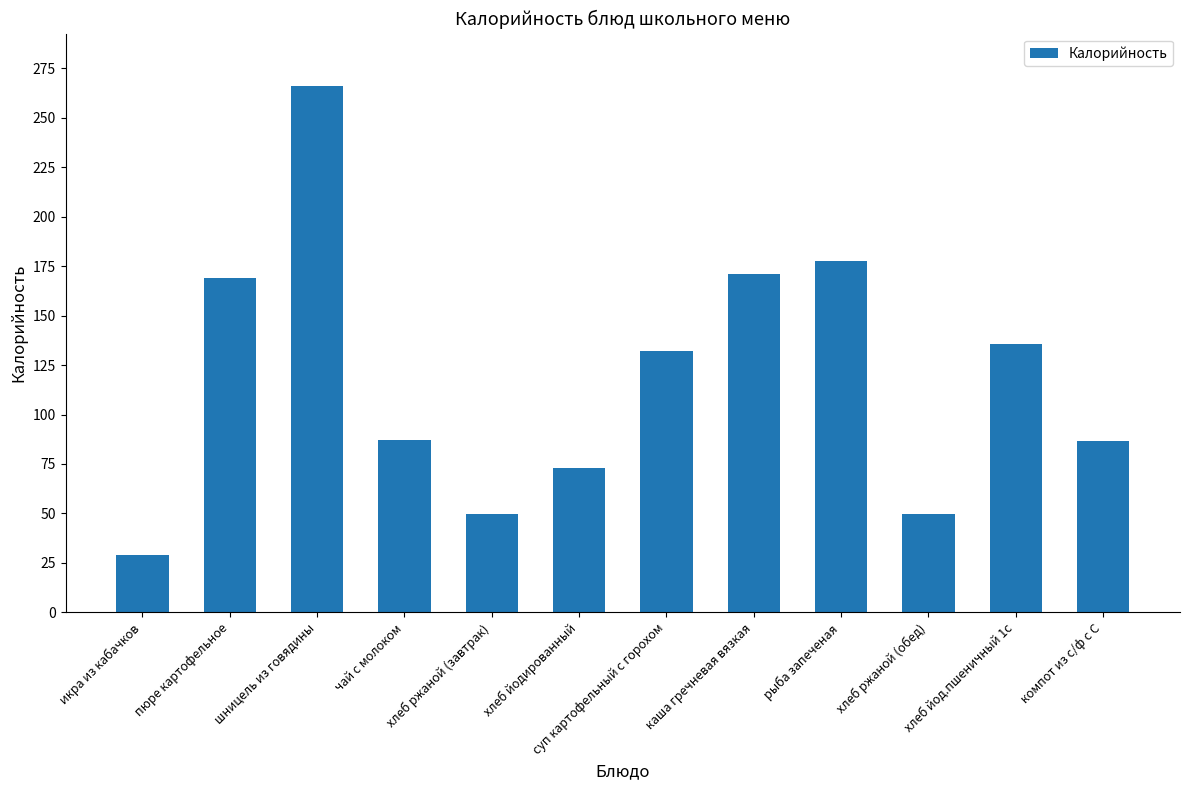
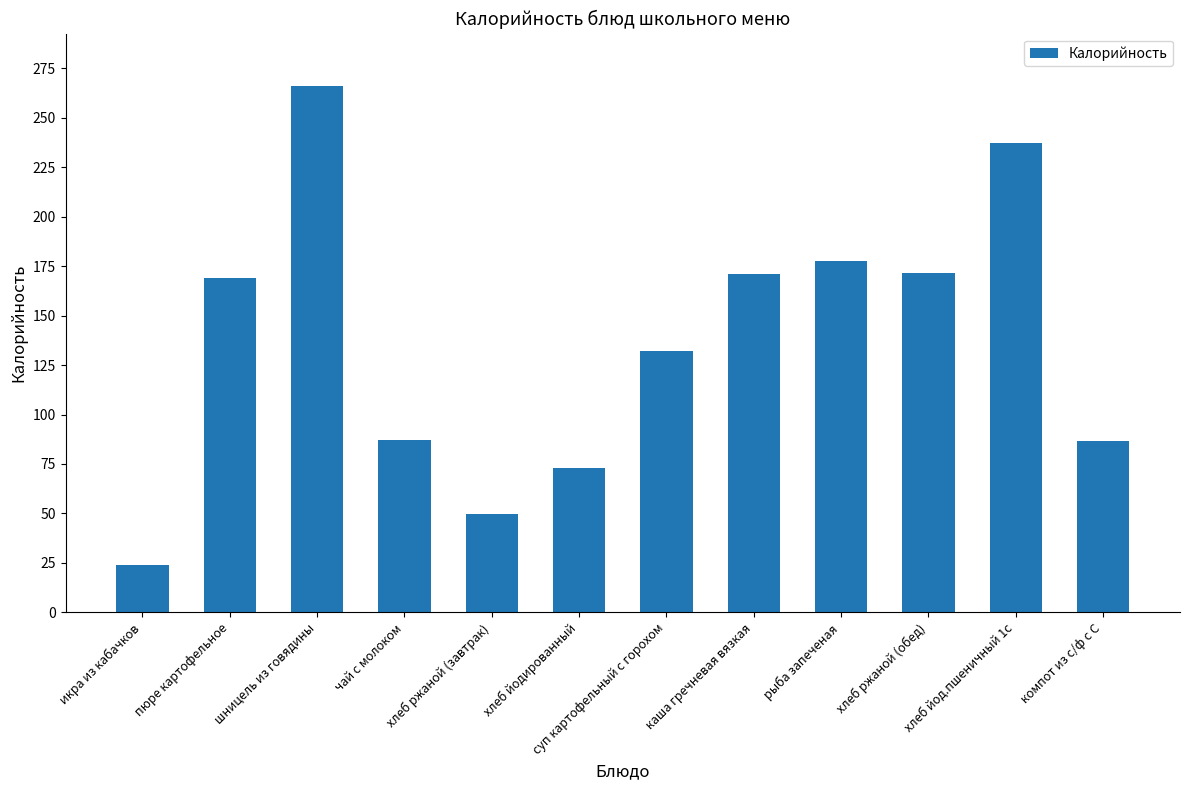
  {
-   "икра из кабачков": 29,
+   "икра из кабачков": 24,
    "пюре картофельное": 169,
    "шницель из говядины": 266,
    "чай с молоком": 87,
    "хлеб ржаной (завтрак)": 50,
    "хлеб йодированный": 73,
    "суп картофельный с горохом": 132,
    "каша гречневая вязкая": 171,
    "рыба запеченая": 178,
-   "хлеб ржаной (обед)": 50,
-   "хлеб йод.пшеничный 1с": 136,
+   "хлеб ржаной (обед)": 172,
+   "хлеб йод.пшеничный 1с": 237,
    "компот из с/ф с С": 87
  }
